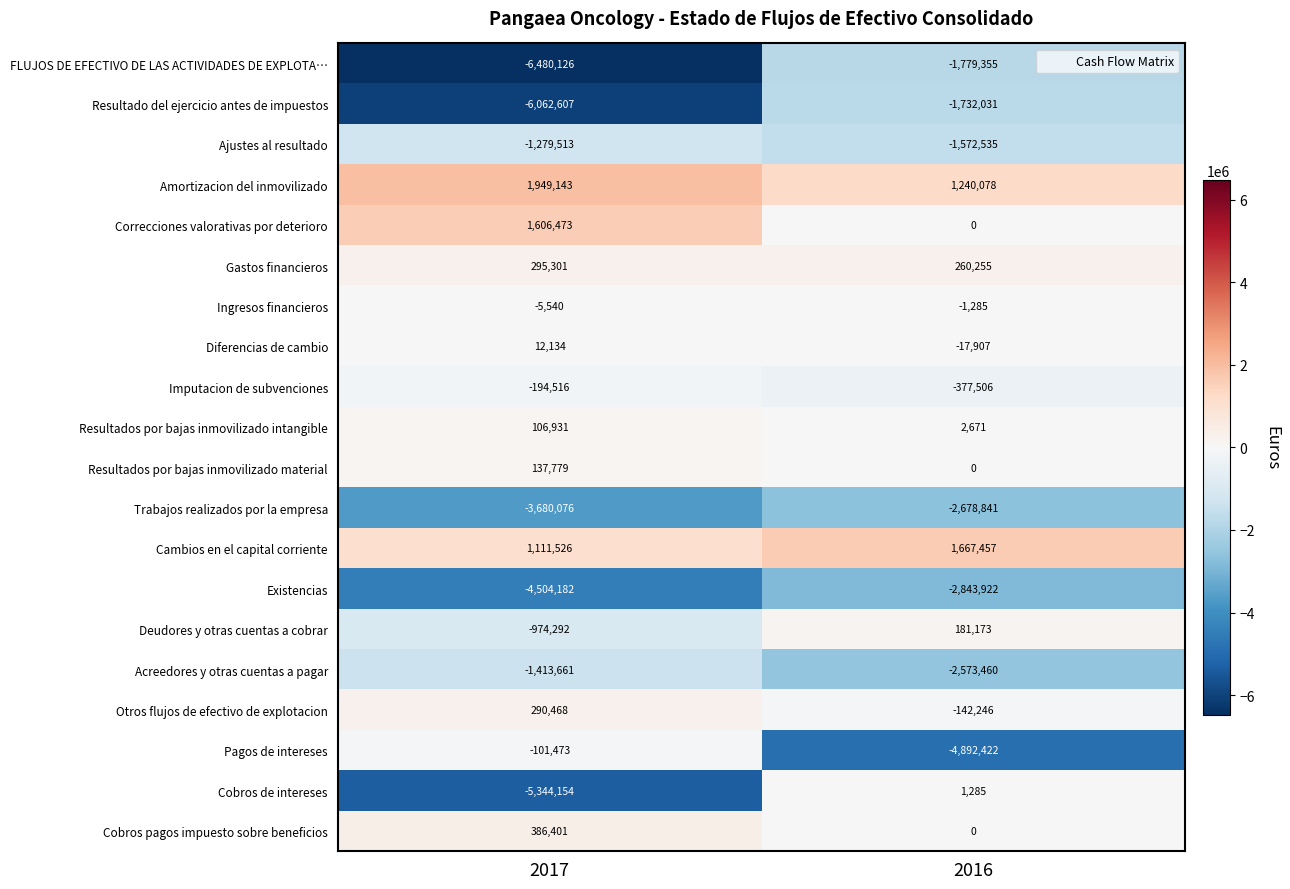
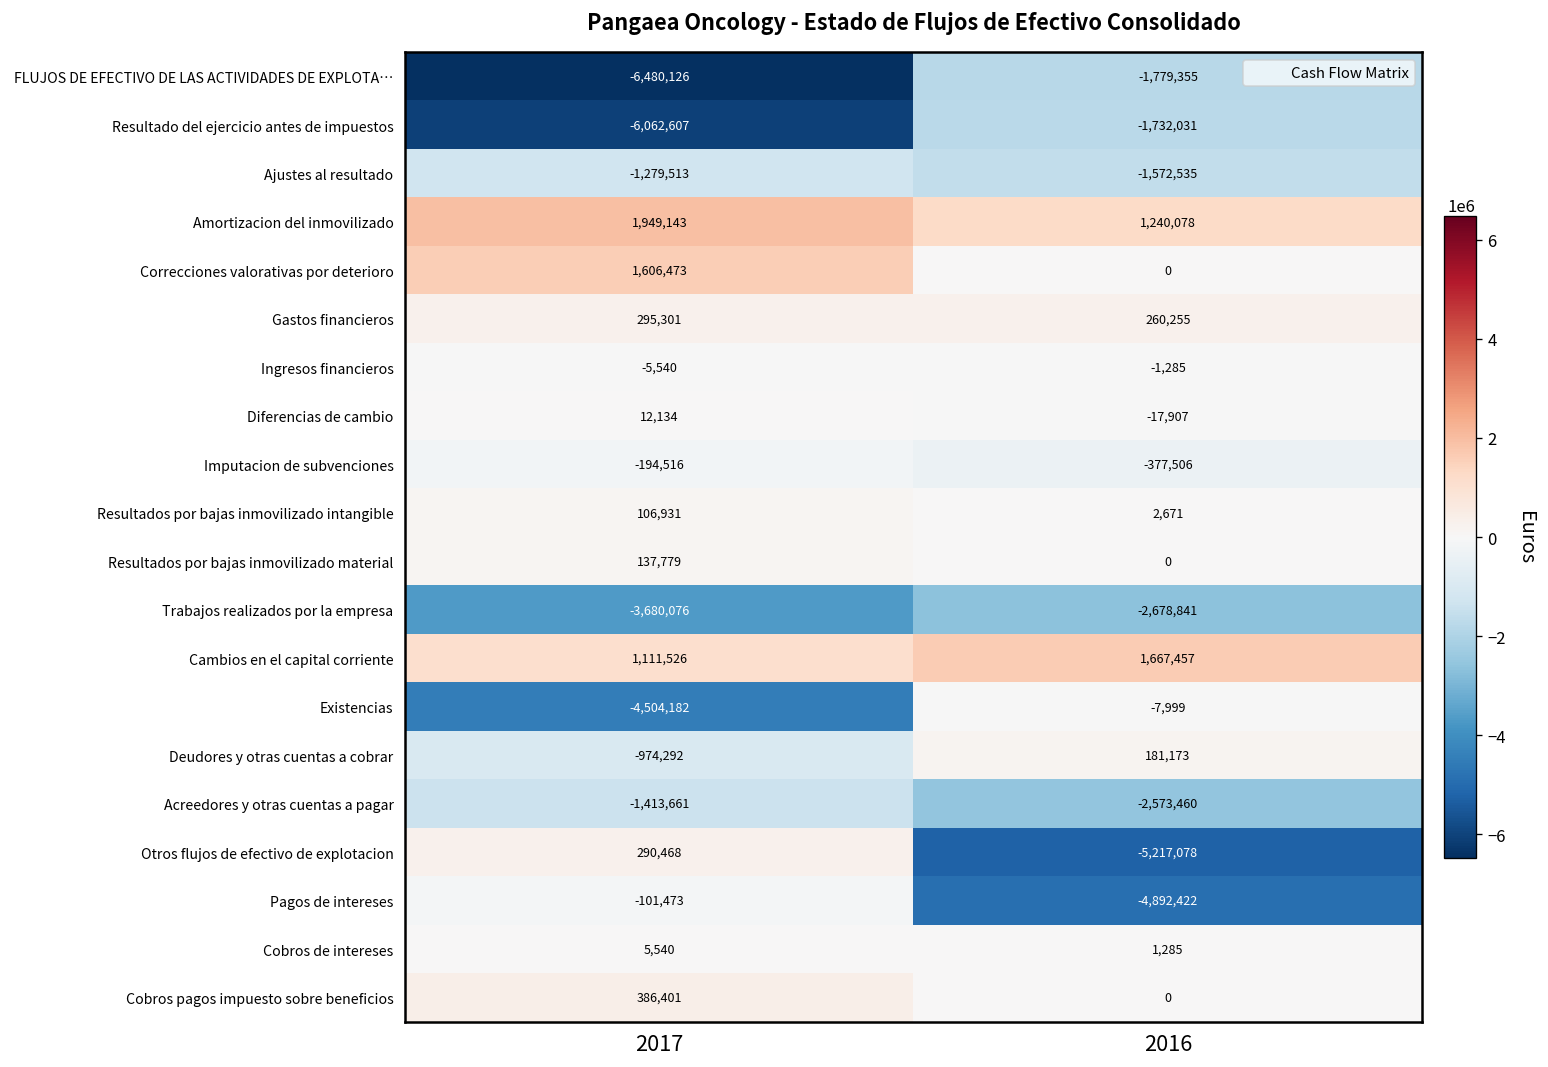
  {
    "FLUJOS DE EFECTIVO DE LAS ACTIVIDADES DE EXPLOTA…": {
      "2017": "-6,480,126",
      "2016": "-1,779,355"
    },
    "Resultado del ejercicio antes de impuestos": {
      "2017": "-6,062,607",
      "2016": "-1,732,031"
    },
    "Ajustes al resultado": {
      "2017": "-1,279,513",
      "2016": "-1,572,535"
    },
    "Amortizacion del inmovilizado": {
      "2017": "1,949,143",
      "2016": "1,240,078"
    },
    "Correcciones valorativas por deterioro": {
      "2017": "1,606,473",
      "2016": "0"
    },
    "Gastos financieros": {
      "2017": "295,301",
      "2016": "260,255"
    },
    "Ingresos financieros": {
      "2017": "-5,540",
      "2016": "-1,285"
    },
    "Diferencias de cambio": {
      "2017": "12,134",
      "2016": "-17,907"
    },
    "Imputacion de subvenciones": {
      "2017": "-194,516",
      "2016": "-377,506"
    },
    "Resultados por bajas inmovilizado intangible": {
      "2017": "106,931",
      "2016": "2,671"
    },
    "Resultados por bajas inmovilizado material": {
      "2017": "137,779",
      "2016": "0"
    },
    "Trabajos realizados por la empresa": {
      "2017": "-3,680,076",
      "2016": "-2,678,841"
    },
    "Cambios en el capital corriente": {
      "2017": "1,111,526",
      "2016": "1,667,457"
    },
    "Existencias": {
      "2017": "-4,504,182",
-     "2016": "-2,843,922"
+     "2016": "-7,999"
    },
    "Deudores y otras cuentas a cobrar": {
      "2017": "-974,292",
      "2016": "181,173"
    },
    "Acreedores y otras cuentas a pagar": {
      "2017": "-1,413,661",
      "2016": "-2,573,460"
    },
    "Otros flujos de efectivo de explotacion": {
      "2017": "290,468",
-     "2016": "-142,246"
+     "2016": "-5,217,078"
    },
    "Pagos de intereses": {
      "2017": "-101,473",
      "2016": "-4,892,422"
    },
    "Cobros de intereses": {
-     "2017": "-5,344,154",
+     "2017": "5,540",
      "2016": "1,285"
    },
    "Cobros pagos impuesto sobre beneficios": {
      "2017": "386,401",
      "2016": "0"
    }
  }
